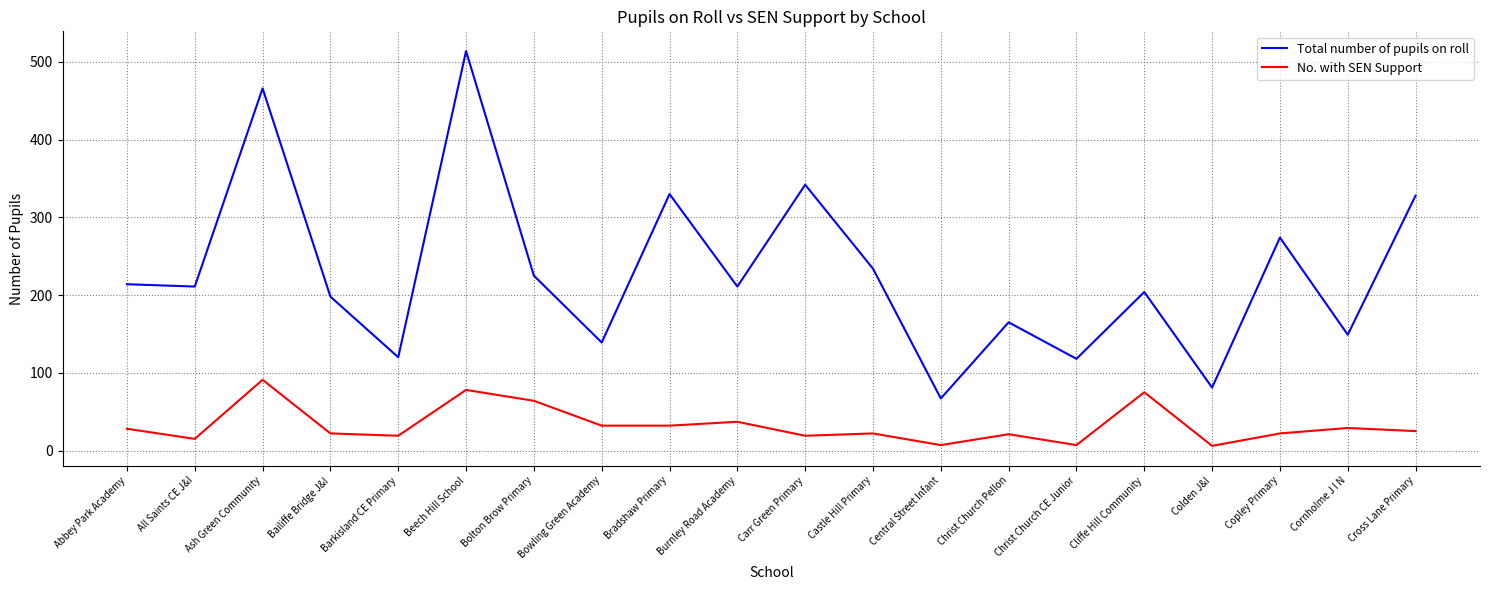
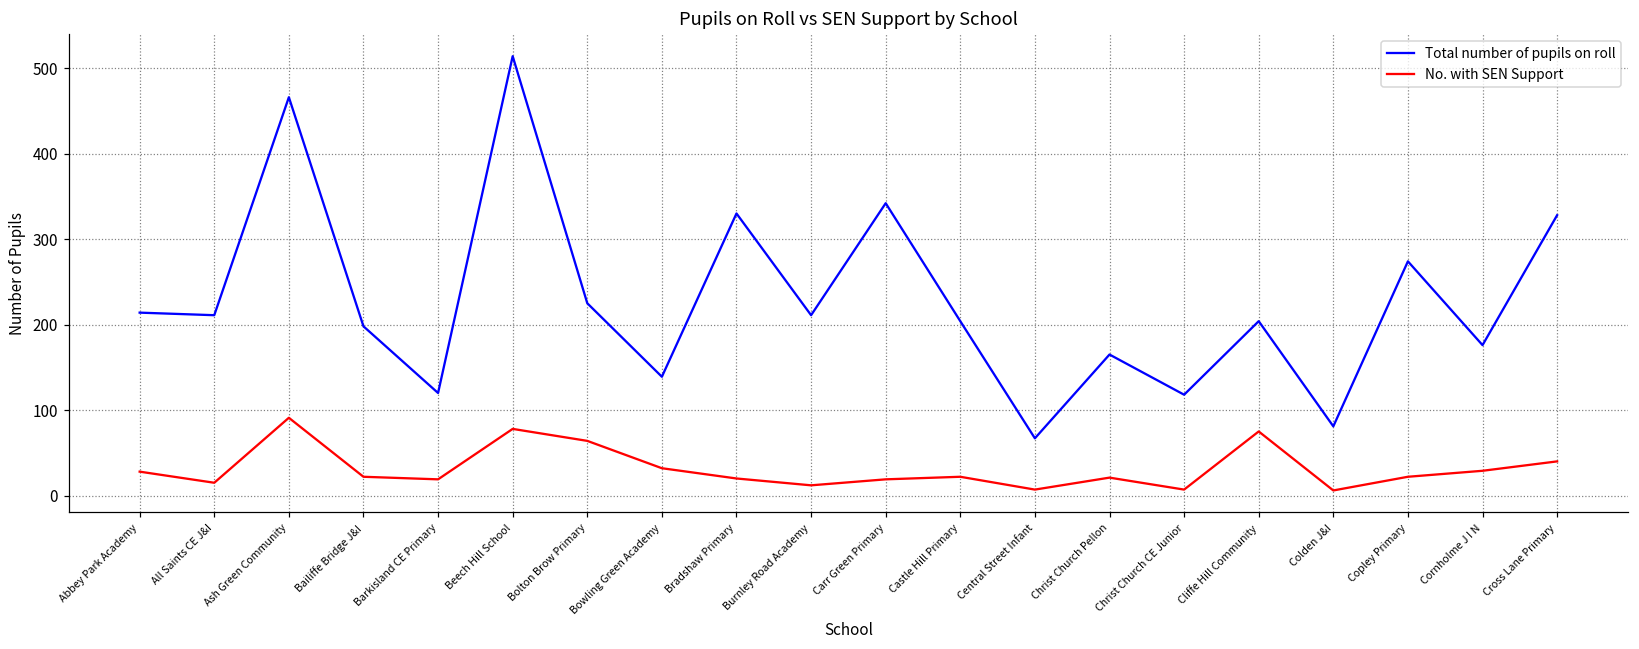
  {
    "Total number of pupils on roll": {
      "Abbey Park Academy": 210,
      "All Saints CE J&I": 210,
      "Ash Green Community": 470,
      "Bailiffe Bridge J&I": 200,
      "Barkisland CE Primary": 120,
      "Beech Hill School": 510,
      "Bolton Brow Primary": 230,
      "Bowling Green Academy": 140,
      "Bradshaw Primary": 330,
      "Burnley Road Academy": 210,
      "Carr Green Primary": 340,
-     "Castle Hill Primary": 230,
+     "Castle Hill Primary": 200,
      "Central Street Infant": 70,
      "Christ Church Pellon": 170,
      "Christ Church CE Junior": 120,
      "Cliffe Hill Community": 200,
      "Colden J&I": 80,
      "Copley Primary": 270,
-     "Cornholme J I N": 150,
+     "Cornholme J I N": 180,
      "Cross Lane Primary": 330
    },
    "No. with SEN Support": {
      "Abbey Park Academy": 30,
      "All Saints CE J&I": 20,
      "Ash Green Community": 90,
      "Bailiffe Bridge J&I": 20,
      "Barkisland CE Primary": 20,
      "Beech Hill School": 80,
      "Bolton Brow Primary": 60,
      "Bowling Green Academy": 30,
-     "Bradshaw Primary": 30,
-     "Burnley Road Academy": 40,
+     "Bradshaw Primary": 20,
+     "Burnley Road Academy": 10,
      "Carr Green Primary": 20,
      "Castle Hill Primary": 20,
      "Central Street Infant": 10,
      "Christ Church Pellon": 20,
      "Christ Church CE Junior": 10,
      "Cliffe Hill Community": 80,
      "Colden J&I": 10,
      "Copley Primary": 20,
      "Cornholme J I N": 30,
-     "Cross Lane Primary": 30
+     "Cross Lane Primary": 40
    }
  }
